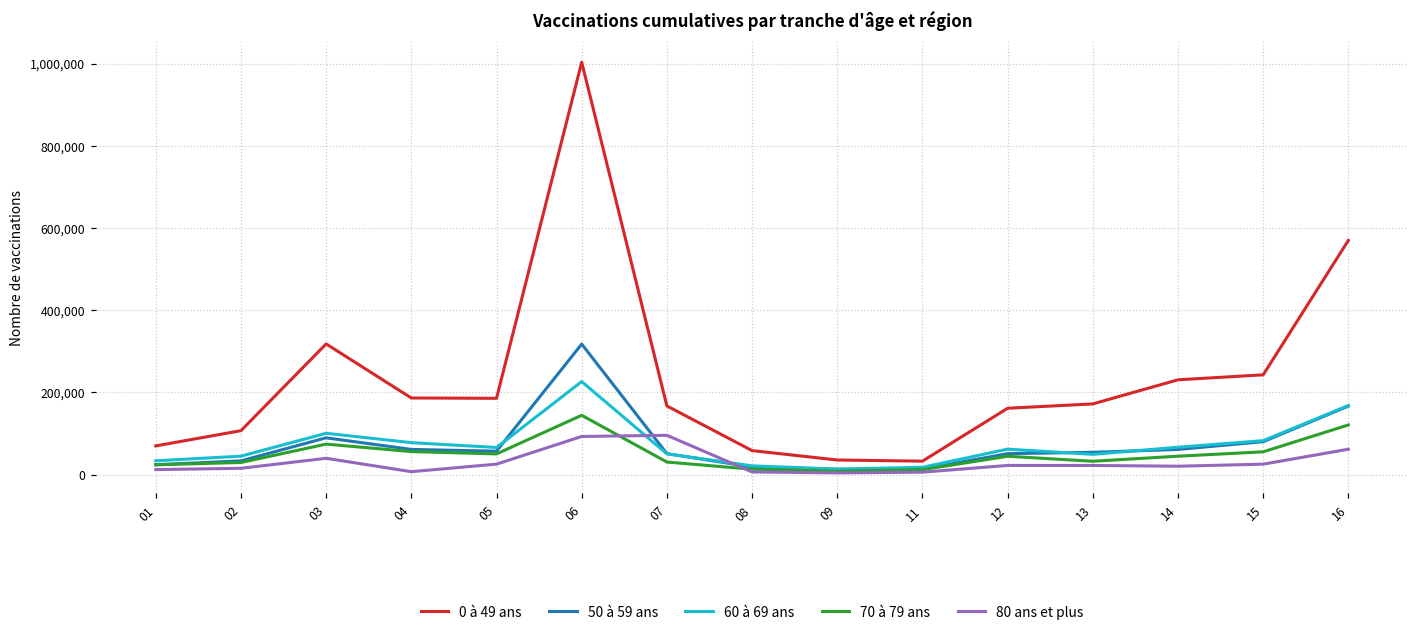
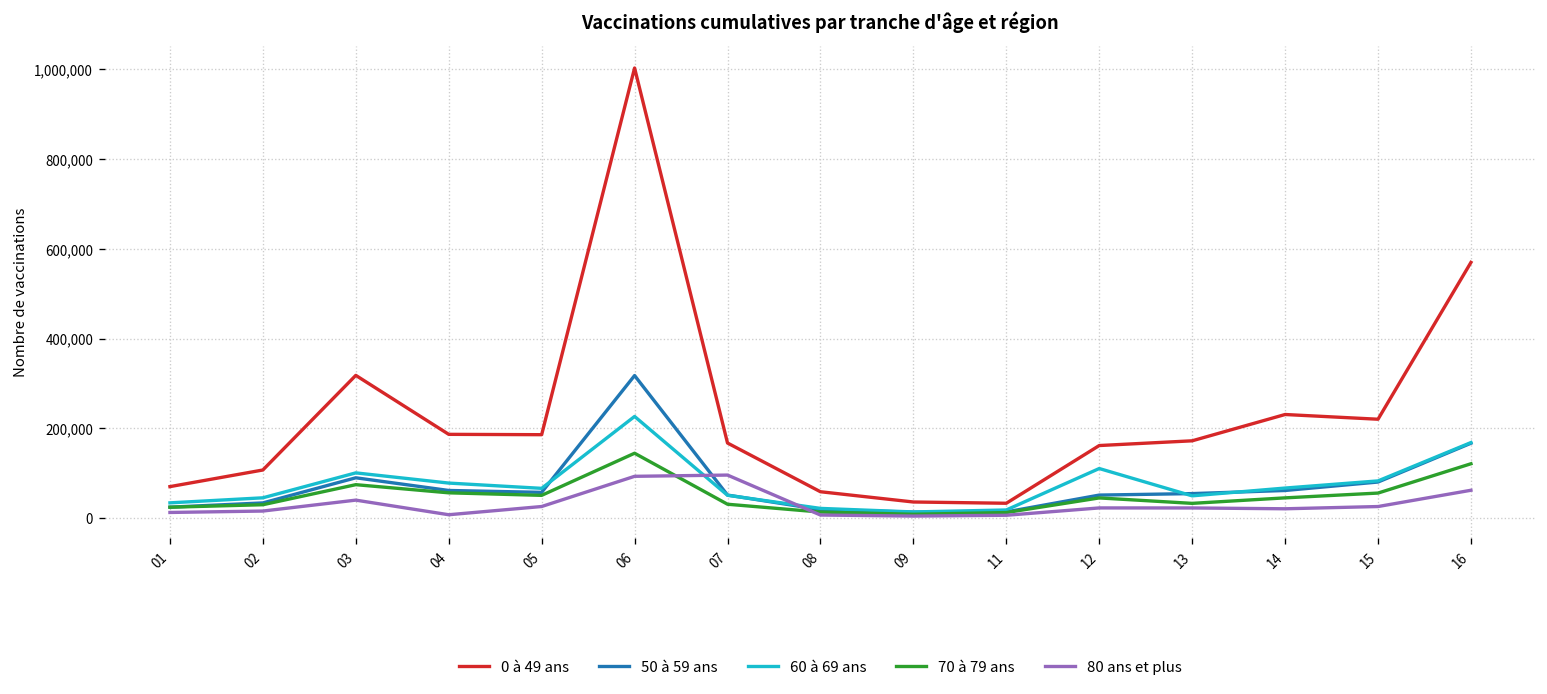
  {
    "0 à 49 ans": {
      "01": "70,000",
      "02": "110,000",
      "03": "320,000",
      "04": "190,000",
      "05": "190,000",
      "06": "1,000,000",
      "07": "170,000",
      "08": "60,000",
      "09": "40,000",
      "11": "30,000",
      "12": "160,000",
      "13": "170,000",
      "14": "230,000",
-     "15": "240,000",
+     "15": "220,000",
      "16": "570,000"
    },
    "50 à 59 ans": {
      "03": "90,000",
      "06": "320,000"
    },
    "60 à 69 ans": {
      "01": "30,000",
      "02": "40,000",
      "03": "100,000",
      "04": "80,000",
      "05": "70,000",
      "06": "230,000",
-     "12": "60,000"
+     "12": "110,000"
    },
    "70 à 79 ans": {
      "03": "70,000",
      "06": "140,000",
      "07": "30,000",
      "13": "30,000",
      "14": "40,000",
      "15": "60,000",
      "16": "120,000"
    },
    "80 ans et plus": {
      "01": "10,000",
      "02": "20,000",
      "03": "40,000",
      "04": "10,000",
      "05": "30,000",
      "06": "90,000",
      "07": "100,000",
      "12": "20,000",
      "13": "20,000",
      "14": "20,000",
      "15": "30,000",
      "16": "60,000"
    }
  }
